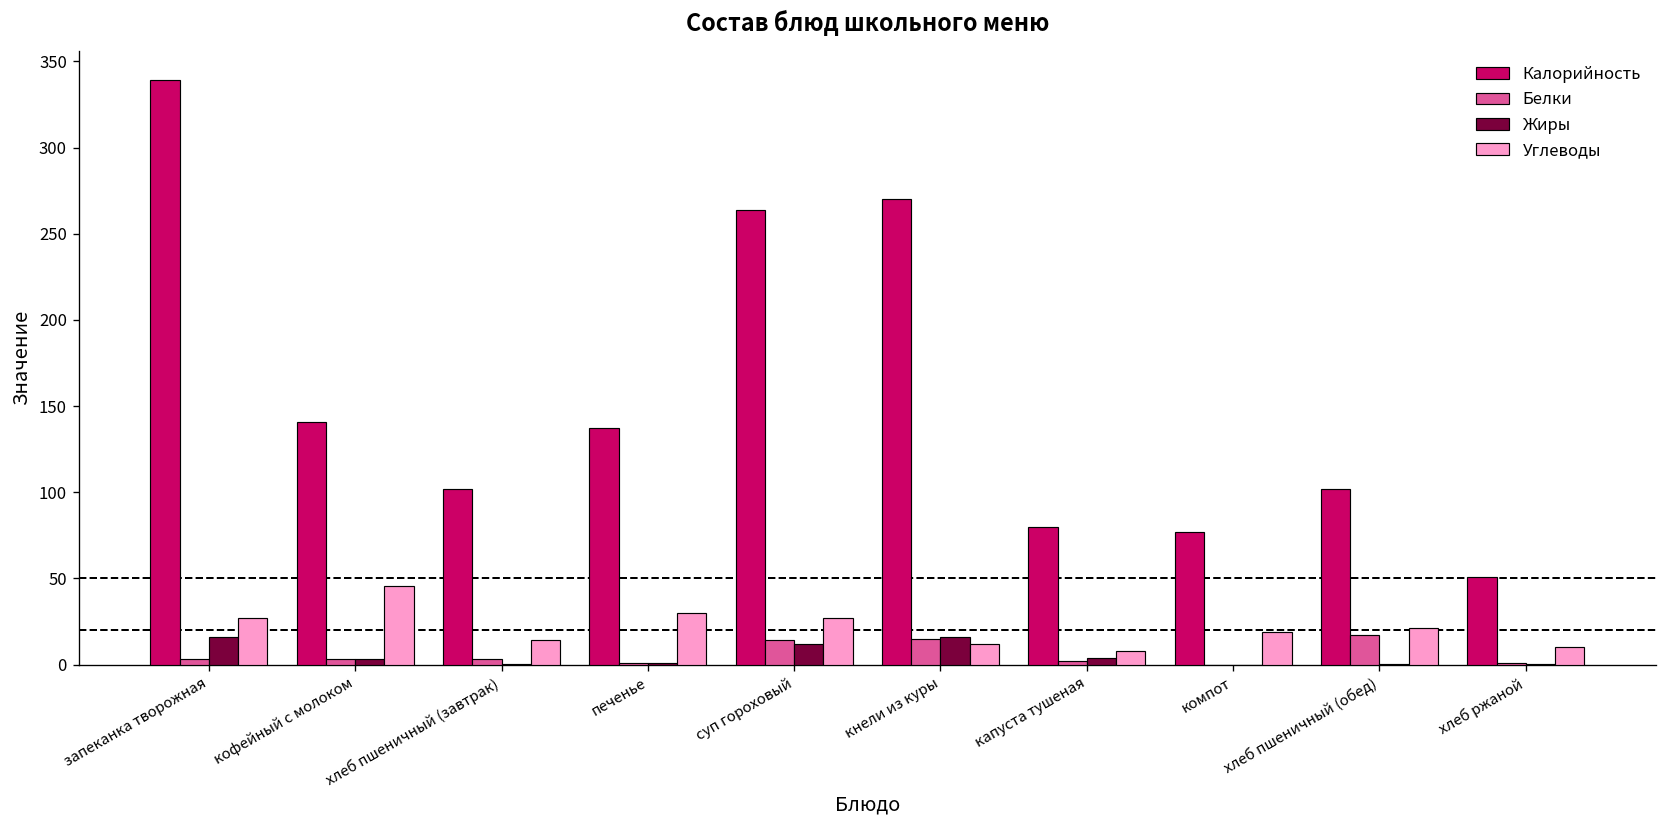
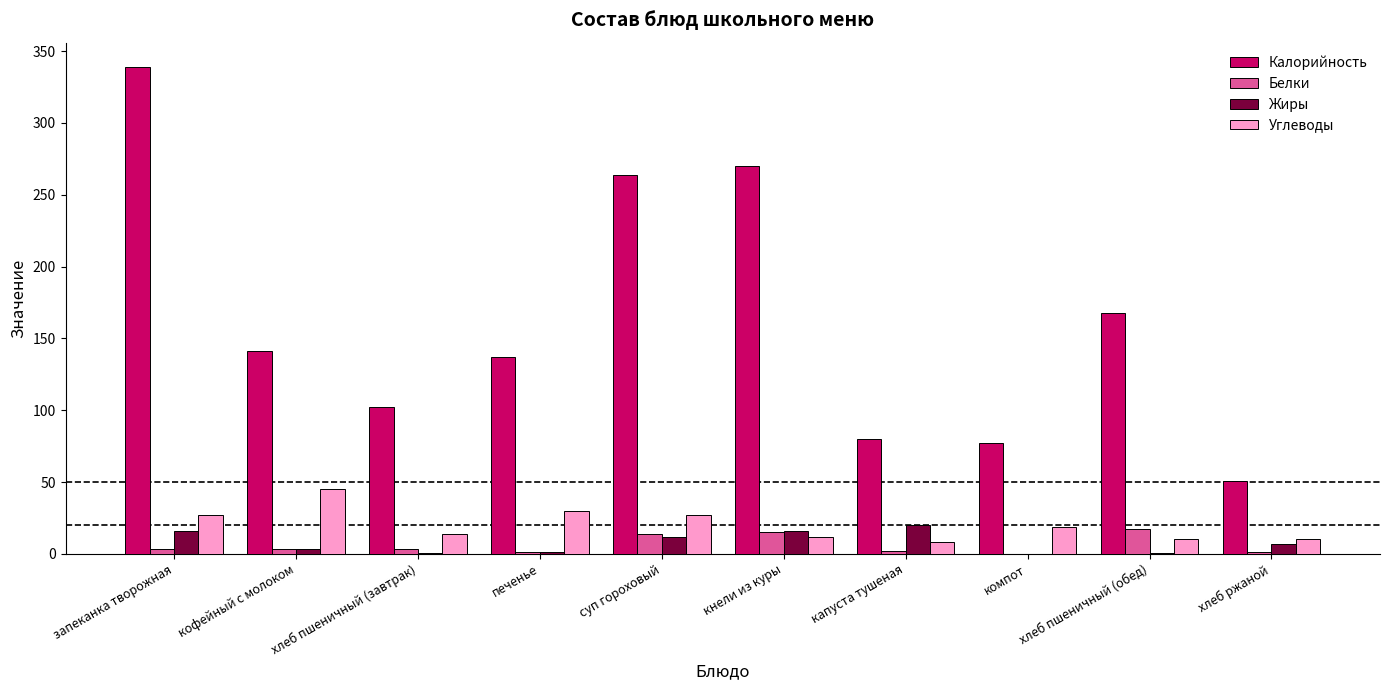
  {
    "Калорийность": {
      "запеканка творожная": 339,
      "кофейный с молоком": 141,
      "хлеб пшеничный (завтрак)": 102,
      "печенье": 137,
      "суп гороховый": 264,
      "кнели из куры": 270,
      "капуста тушеная": 80,
      "компот": 77,
-     "хлеб пшеничный (обед)": 102,
+     "хлеб пшеничный (обед)": 168,
      "хлеб ржаной": 51
    },
    "Белки": {
      "запеканка творожная": 3,
      "кофейный с молоком": 3,
      "хлеб пшеничный (завтрак)": 3,
      "суп гороховый": 14,
      "кнели из куры": 15,
      "капуста тушеная": 2,
      "компот": 0,
      "хлеб пшеничный (обед)": 17
    },
    "Жиры": {
      "запеканка творожная": 16,
      "кофейный с молоком": 3,
      "суп гороховый": 12,
      "кнели из куры": 16,
-     "капуста тушеная": 4,
+     "капуста тушеная": 20,
      "компот": 0,
-     "хлеб ржаной": 0
+     "хлеб ржаной": 7
    },
    "Углеводы": {
      "запеканка творожная": 27,
      "кофейный с молоком": 45,
      "хлеб пшеничный (завтрак)": 14,
      "печенье": 30,
      "суп гороховый": 27,
      "кнели из куры": 12,
      "капуста тушеная": 8,
      "компот": 19,
-     "хлеб пшеничный (обед)": 21,
+     "хлеб пшеничный (обед)": 10,
      "хлеб ржаной": 10
    }
  }
